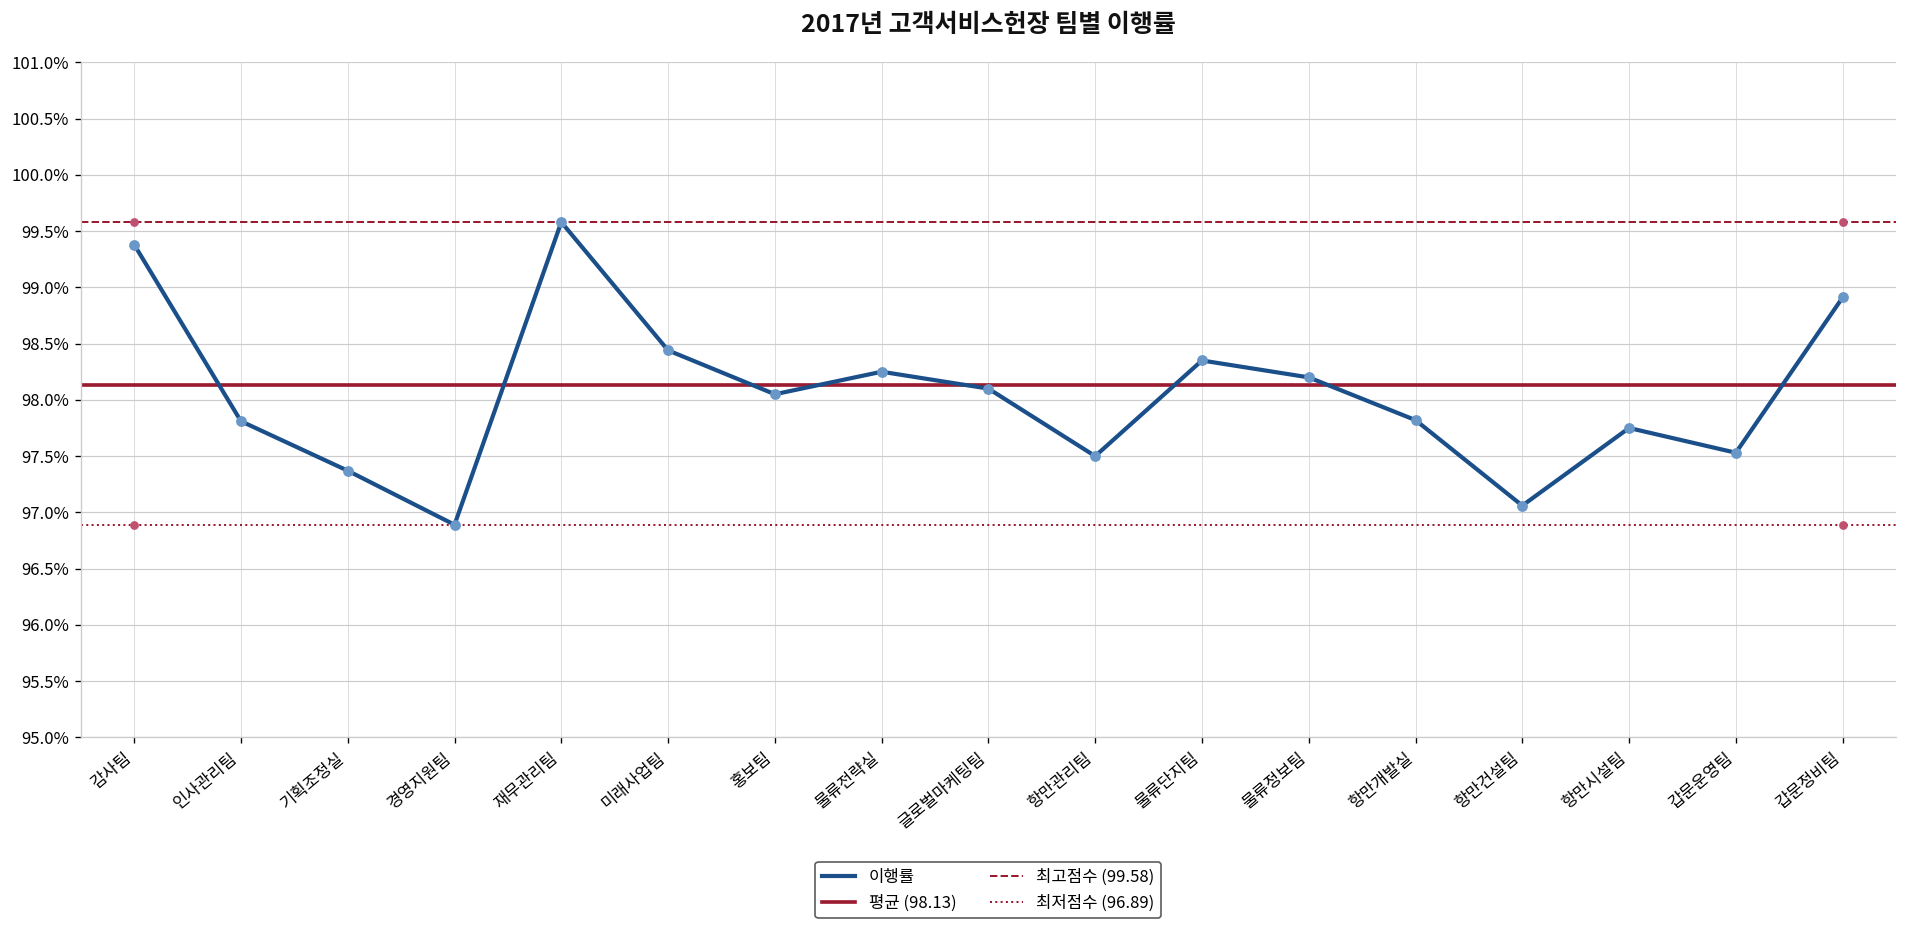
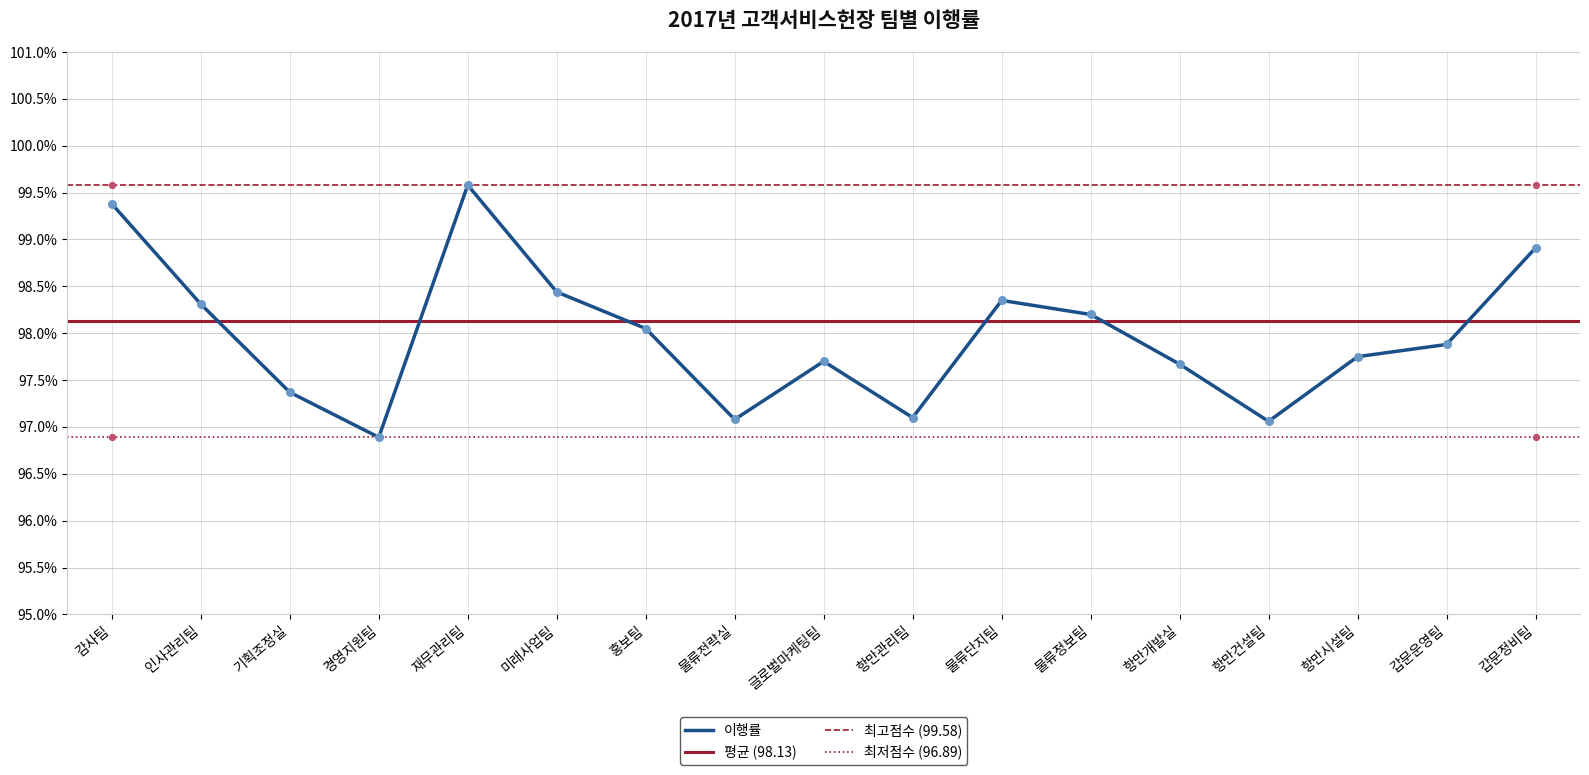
  {
    "이행률": {
      "감사팀": "99.4%",
-     "인사관리팀": "97.8%",
+     "인사관리팀": "98.3%",
      "기획조정실": "97.4%",
      "경영지원팀": "96.9%",
      "재무관리팀": "99.6%",
      "미래사업팀": "98.4%",
      "홍보팀": "98.1%",
-     "물류전략실": "98.3%",
-     "글로벌마케팅팀": "98.1%",
-     "항만관리팀": "97.5%",
+     "물류전략실": "97.1%",
+     "글로벌마케팅팀": "97.7%",
+     "항만관리팀": "97.1%",
      "물류단지팀": "98.4%",
      "물류정보팀": "98.2%",
-     "항만개발실": "97.8%",
+     "항만개발실": "97.7%",
      "항만건설팀": "97.1%",
      "항만시설팀": "97.8%",
-     "갑문운영팀": "97.5%",
+     "갑문운영팀": "97.9%",
      "갑문정비팀": "98.9%"
    }
  }
